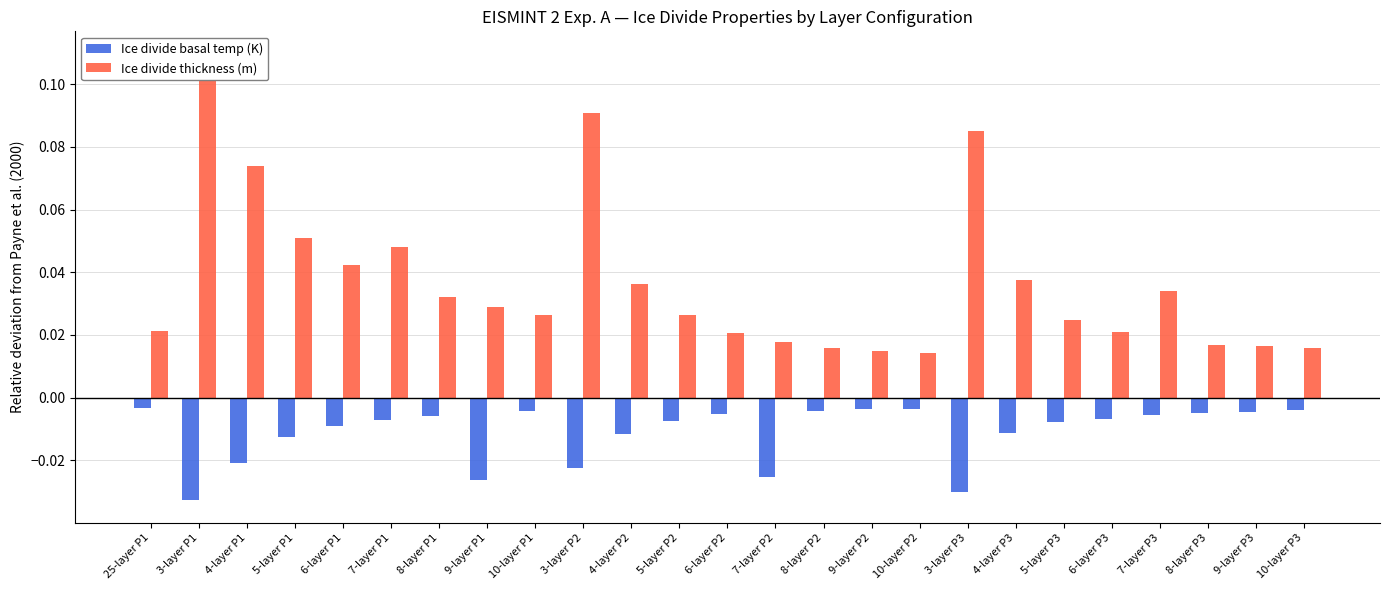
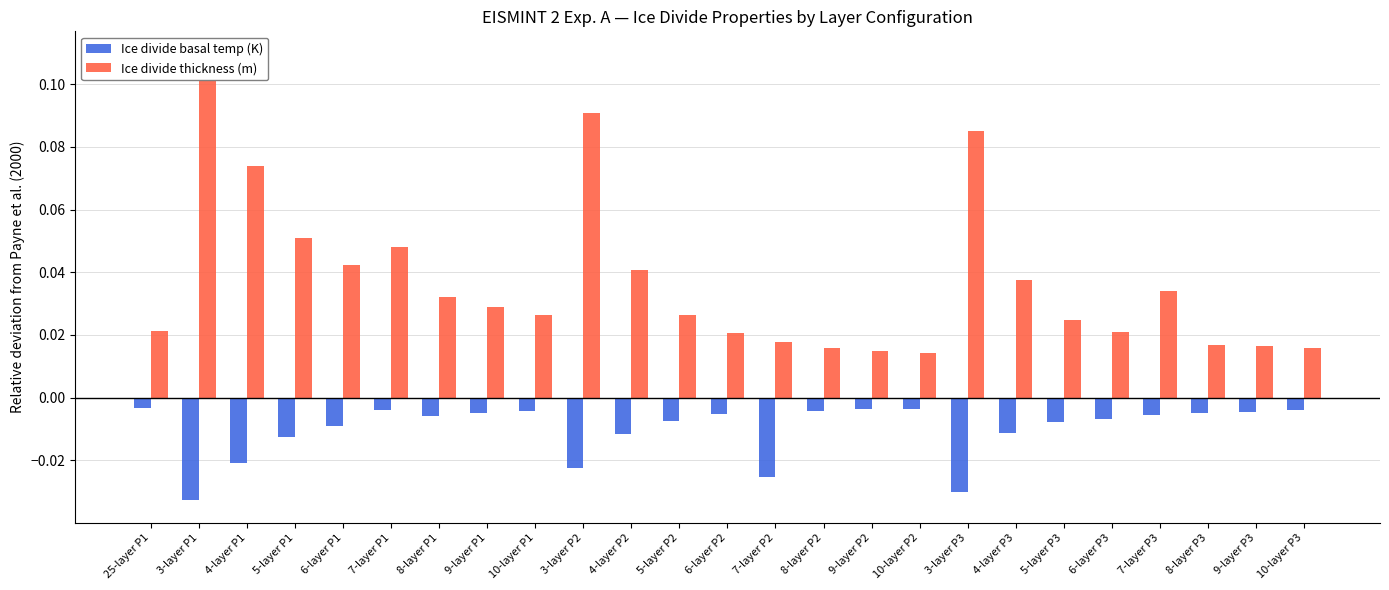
  {
    "Ice divide basal temp (K)": {
      "25-layer P1": -0.003,
      "3-layer P1": -0.033,
      "4-layer P1": -0.021,
      "5-layer P1": -0.013,
      "6-layer P1": -0.009,
-     "7-layer P1": -0.007,
+     "7-layer P1": -0.004,
      "8-layer P1": -0.006,
-     "9-layer P1": -0.026,
+     "9-layer P1": -0.005,
      "10-layer P1": -0.004,
      "3-layer P2": -0.022,
      "4-layer P2": -0.012,
      "5-layer P2": -0.007,
      "6-layer P2": -0.005,
      "7-layer P2": -0.025,
      "8-layer P2": -0.004,
      "9-layer P2": -0.004,
      "10-layer P2": -0.004,
      "3-layer P3": -0.030,
      "4-layer P3": -0.011,
      "5-layer P3": -0.008,
      "6-layer P3": -0.007,
      "7-layer P3": -0.005,
      "8-layer P3": -0.005,
      "9-layer P3": -0.005,
      "10-layer P3": -0.004
    },
    "Ice divide thickness (m)": {
      "25-layer P1": 0.021,
      "4-layer P1": 0.074,
      "5-layer P1": 0.051,
      "6-layer P1": 0.042,
      "7-layer P1": 0.048,
      "8-layer P1": 0.032,
      "9-layer P1": 0.029,
      "10-layer P1": 0.026,
      "3-layer P2": 0.091,
-     "4-layer P2": 0.036,
+     "4-layer P2": 0.041,
      "5-layer P2": 0.026,
      "6-layer P2": 0.021,
      "7-layer P2": 0.018,
      "8-layer P2": 0.016,
      "9-layer P2": 0.015,
      "10-layer P2": 0.014,
      "3-layer P3": 0.085,
      "4-layer P3": 0.037,
      "5-layer P3": 0.025,
      "6-layer P3": 0.021,
      "7-layer P3": 0.034,
      "8-layer P3": 0.017,
      "9-layer P3": 0.016,
      "10-layer P3": 0.016
    }
  }
